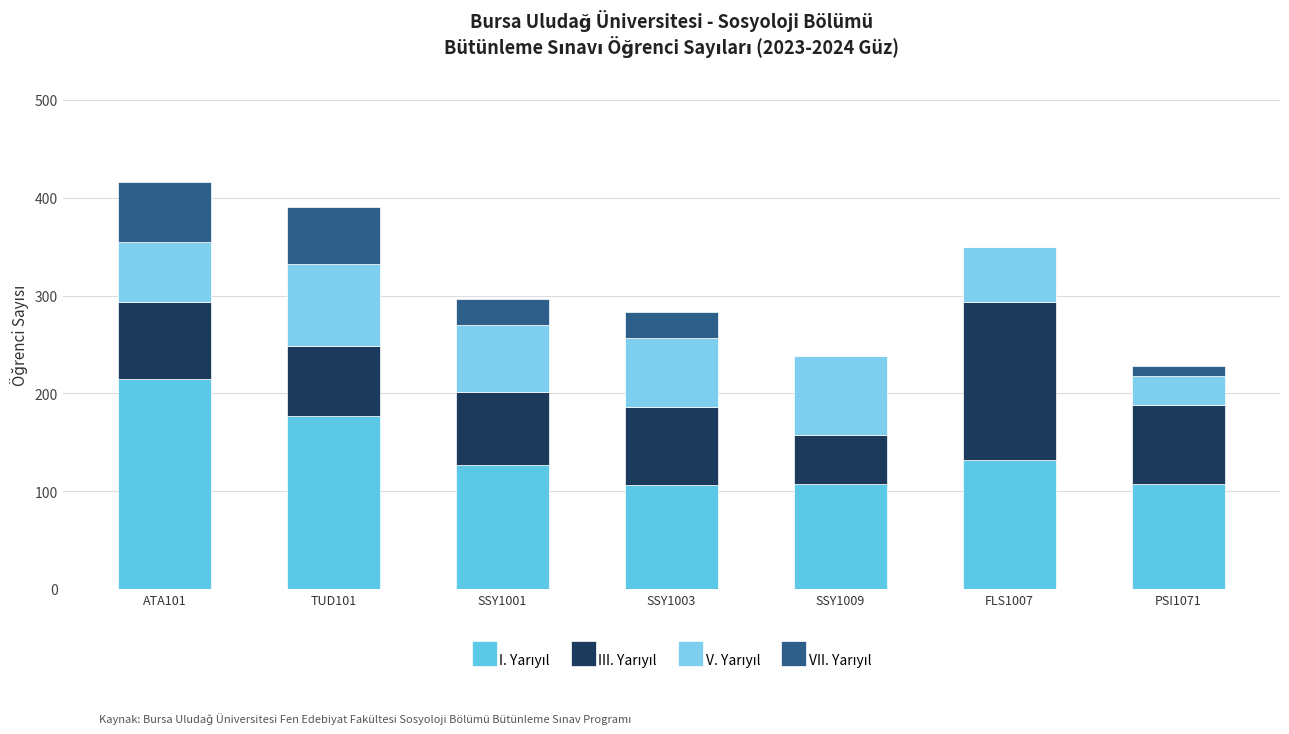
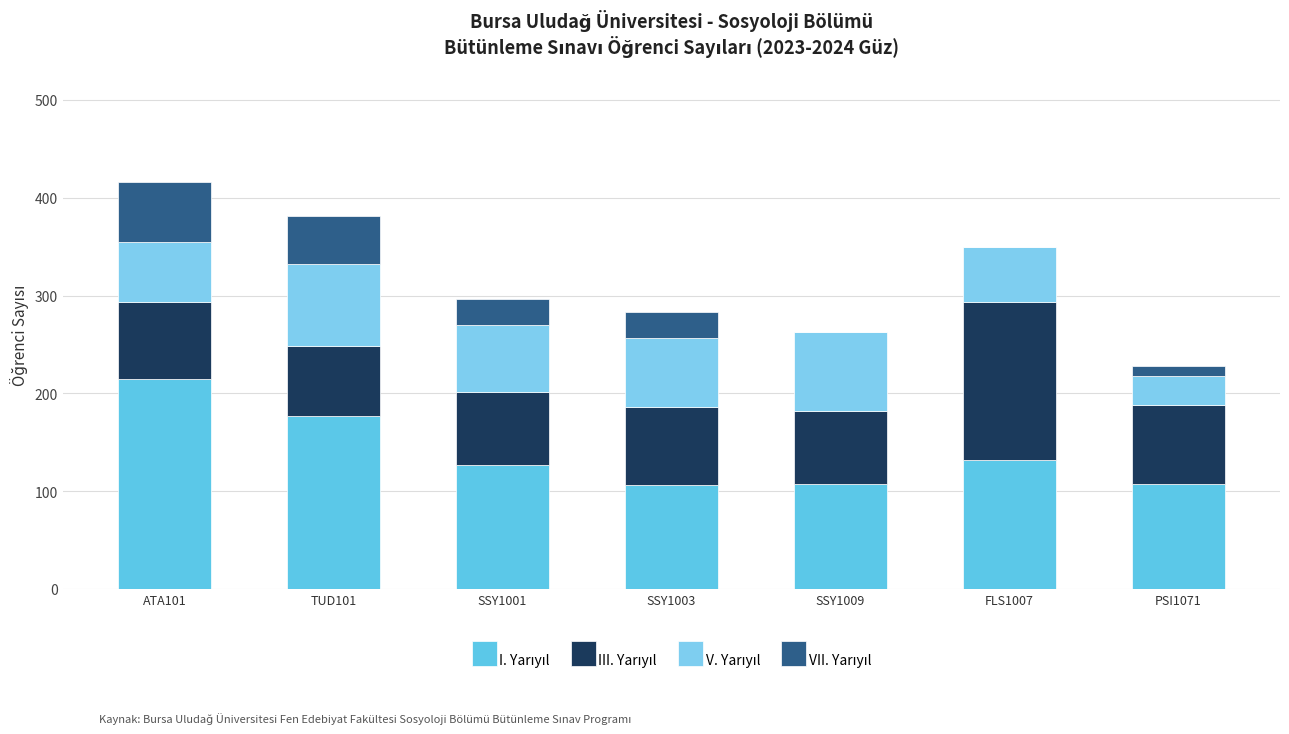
  {
    "III. Yarıyıl": {
      "ATA101": 80,
      "TUD101": 70,
      "SSY1001": 70,
      "SSY1003": 80,
-     "SSY1009": 50,
+     "SSY1009": 80,
      "FLS1007": 160,
      "PSI1071": 80
    },
    "VII. Yarıyıl": {
      "ATA101": 60,
-     "TUD101": 60,
+     "TUD101": 50,
      "SSY1001": 30,
      "SSY1003": 30,
      "SSY1009": 0,
      "FLS1007": 0,
      "PSI1071": 10
    }
  }
